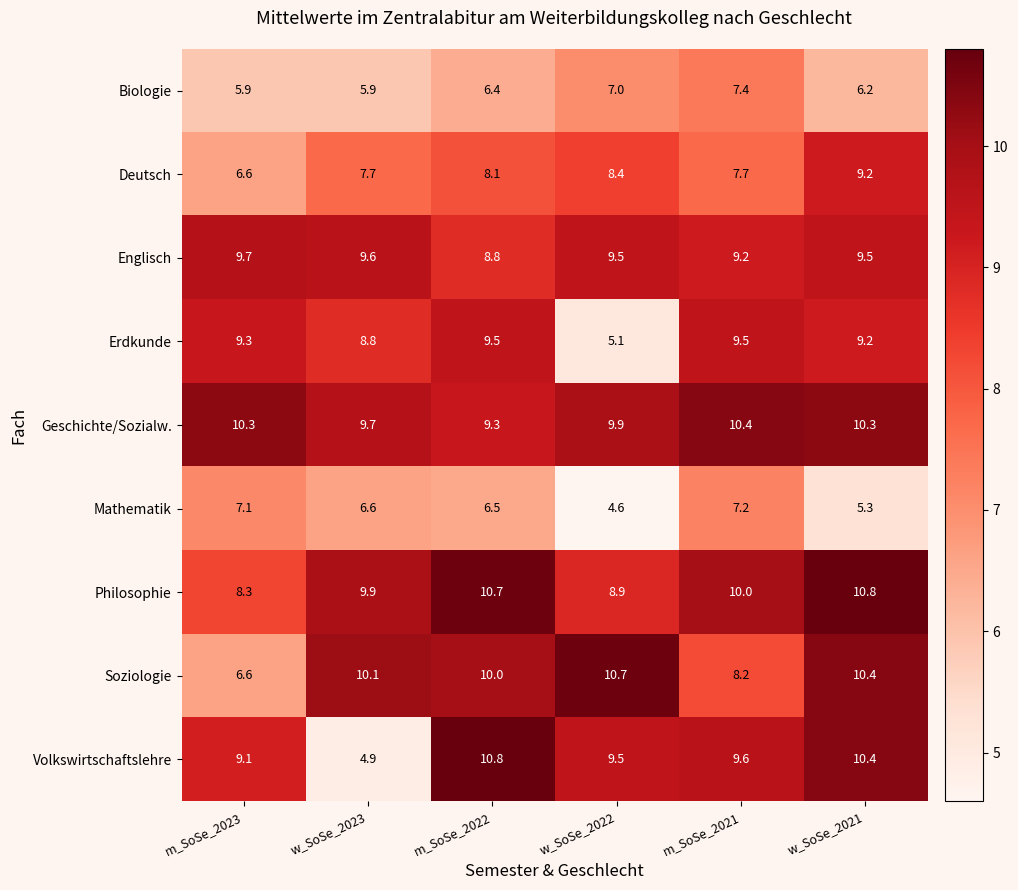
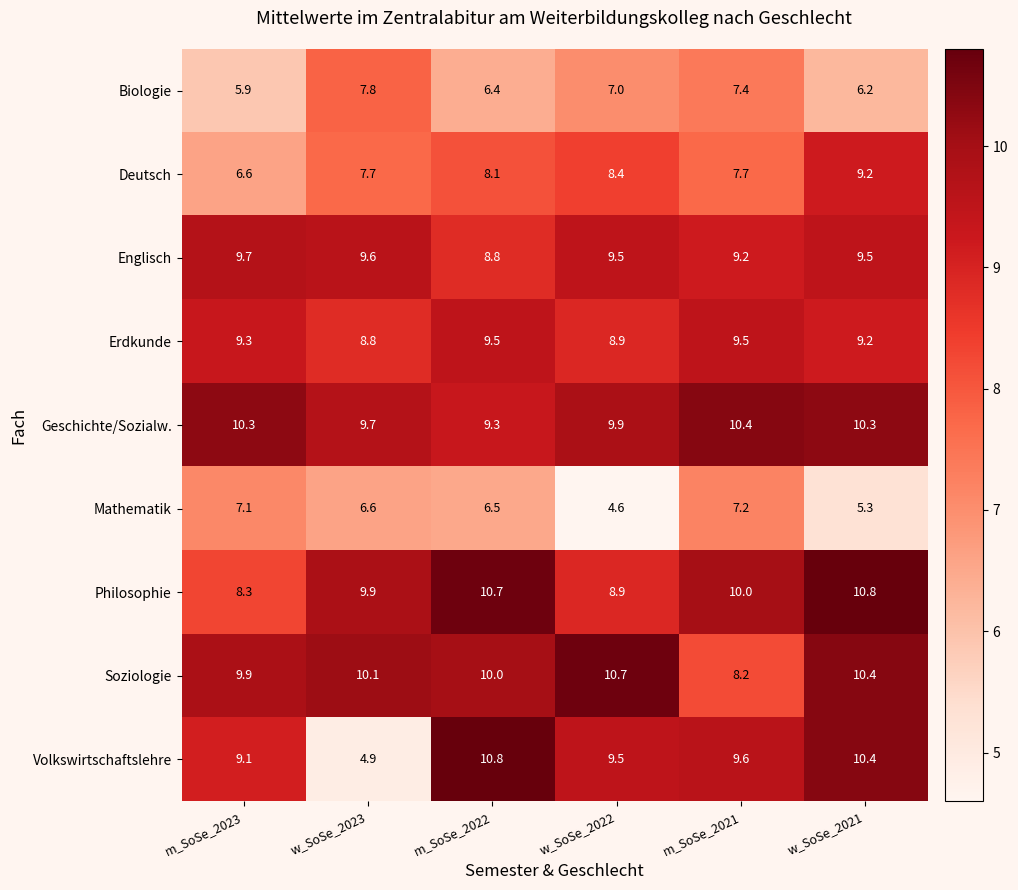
  {
    "Biologie": {
      "m_SoSe_2023": 5.9,
-     "w_SoSe_2023": 5.9,
+     "w_SoSe_2023": 7.8,
      "m_SoSe_2022": 6.4,
      "w_SoSe_2022": 7.0,
      "m_SoSe_2021": 7.4,
      "w_SoSe_2021": 6.2
    },
    "Deutsch": {
      "m_SoSe_2023": 6.6,
      "w_SoSe_2023": 7.7,
      "m_SoSe_2022": 8.1,
      "w_SoSe_2022": 8.4,
      "m_SoSe_2021": 7.7,
      "w_SoSe_2021": 9.2
    },
    "Englisch": {
      "m_SoSe_2023": 9.7,
      "w_SoSe_2023": 9.6,
      "m_SoSe_2022": 8.8,
      "w_SoSe_2022": 9.5,
      "m_SoSe_2021": 9.2,
      "w_SoSe_2021": 9.5
    },
    "Erdkunde": {
      "m_SoSe_2023": 9.3,
      "w_SoSe_2023": 8.8,
      "m_SoSe_2022": 9.5,
-     "w_SoSe_2022": 5.1,
+     "w_SoSe_2022": 8.9,
      "m_SoSe_2021": 9.5,
      "w_SoSe_2021": 9.2
    },
    "Geschichte/Sozialw.": {
      "m_SoSe_2023": 10.3,
      "w_SoSe_2023": 9.7,
      "m_SoSe_2022": 9.3,
      "w_SoSe_2022": 9.9,
      "m_SoSe_2021": 10.4,
      "w_SoSe_2021": 10.3
    },
    "Mathematik": {
      "m_SoSe_2023": 7.1,
      "w_SoSe_2023": 6.6,
      "m_SoSe_2022": 6.5,
      "w_SoSe_2022": 4.6,
      "m_SoSe_2021": 7.2,
      "w_SoSe_2021": 5.3
    },
    "Philosophie": {
      "m_SoSe_2023": 8.3,
      "w_SoSe_2023": 9.9,
      "m_SoSe_2022": 10.7,
      "w_SoSe_2022": 8.9,
      "m_SoSe_2021": 10.0,
      "w_SoSe_2021": 10.8
    },
    "Soziologie": {
-     "m_SoSe_2023": 6.6,
+     "m_SoSe_2023": 9.9,
      "w_SoSe_2023": 10.1,
      "m_SoSe_2022": 10.0,
      "w_SoSe_2022": 10.7,
      "m_SoSe_2021": 8.2,
      "w_SoSe_2021": 10.4
    },
    "Volkswirtschaftslehre": {
      "m_SoSe_2023": 9.1,
      "w_SoSe_2023": 4.9,
      "m_SoSe_2022": 10.8,
      "w_SoSe_2022": 9.5,
      "m_SoSe_2021": 9.6,
      "w_SoSe_2021": 10.4
    }
  }
